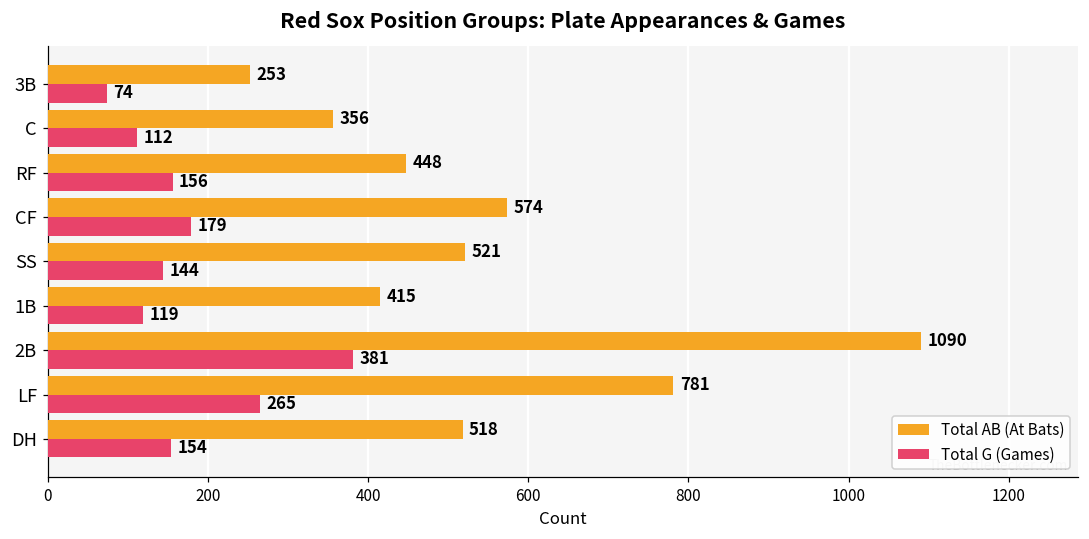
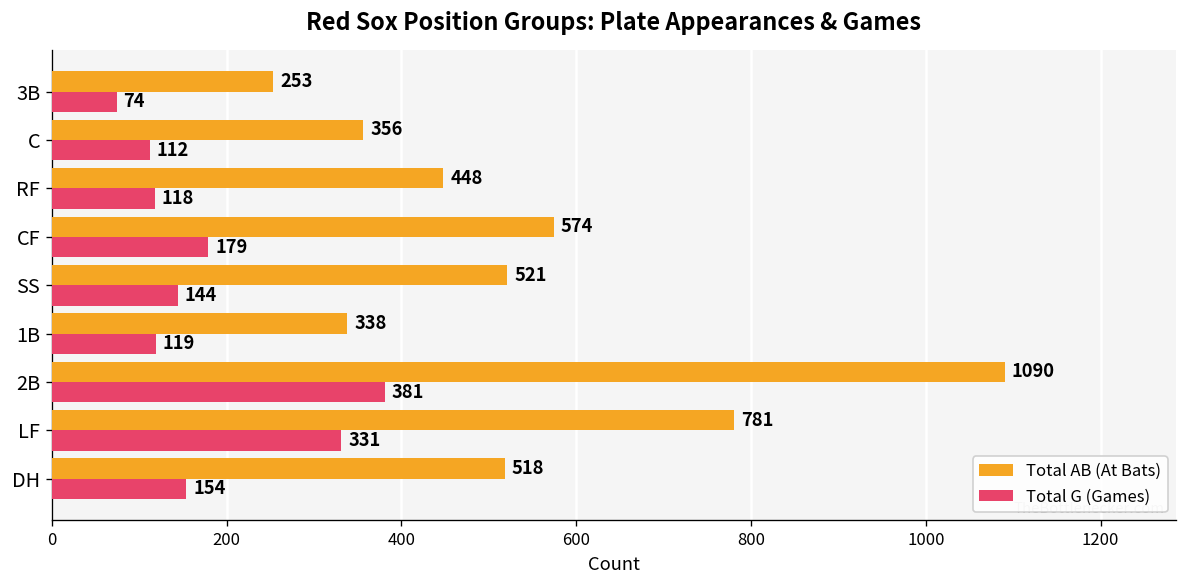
  {
    "Total AB (At Bats)": {
      "3B": 253,
      "C": 356,
      "RF": 448,
      "CF": 574,
      "SS": 521,
-     "1B": 415,
+     "1B": 338,
      "2B": 1090,
      "LF": 781,
      "DH": 518
    },
    "Total G (Games)": {
      "3B": 74,
      "C": 112,
-     "RF": 156,
+     "RF": 118,
      "CF": 179,
      "SS": 144,
      "1B": 119,
      "2B": 381,
-     "LF": 265,
+     "LF": 331,
      "DH": 154
    }
  }
